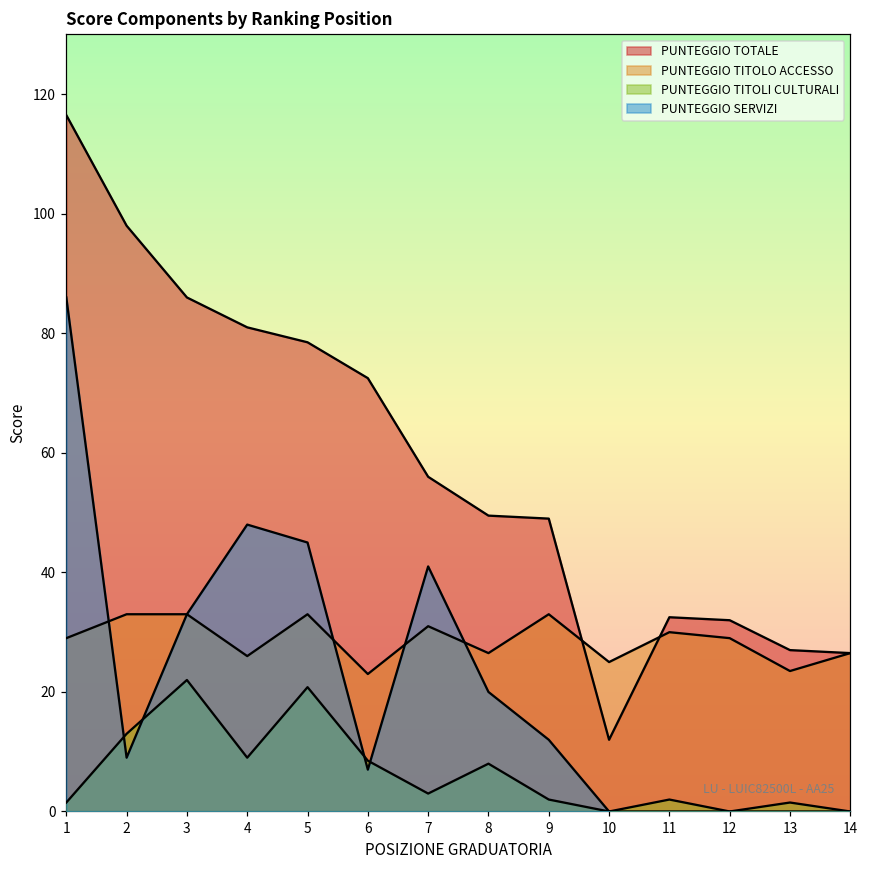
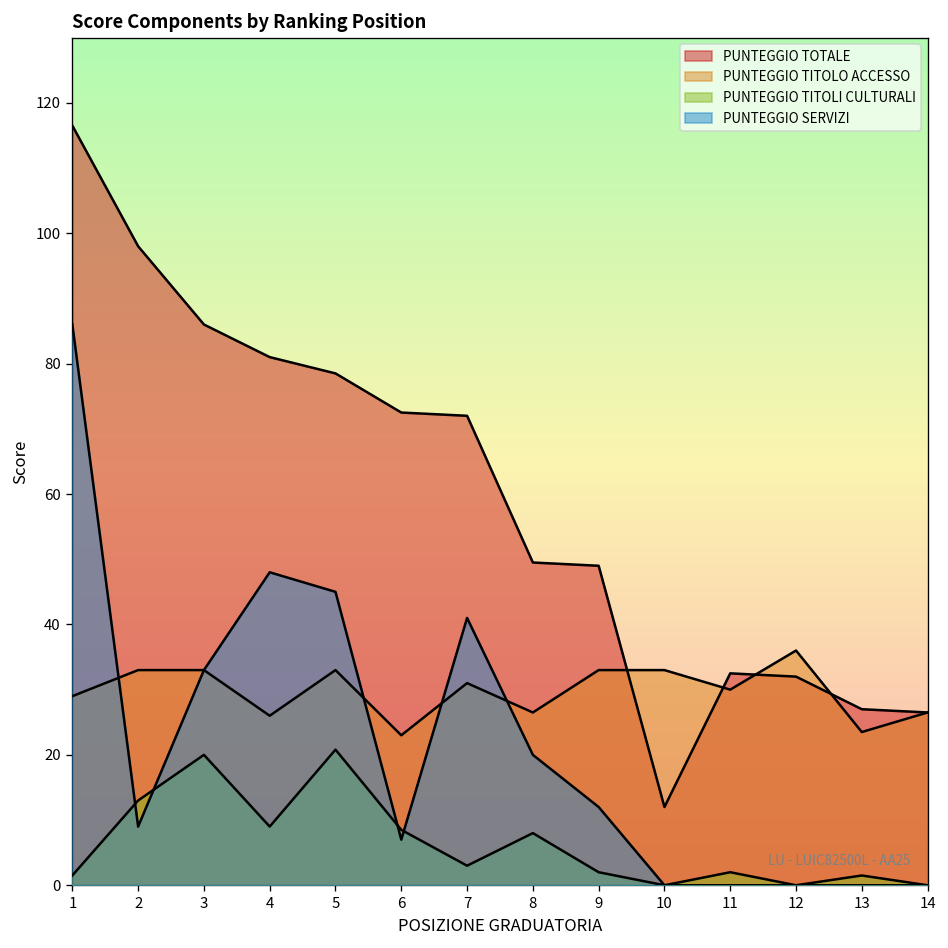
  {
    "PUNTEGGIO TOTALE": {
      "1": 117,
      "2": 98,
      "3": 86,
      "4": 81,
      "5": 79,
      "6": 73,
-     "7": 56,
+     "7": 72,
      "8": 50,
      "9": 49,
      "10": 12,
      "11": 33,
      "12": 32,
      "13": 27
    },
    "PUNTEGGIO TITOLO ACCESSO": {
      "1": 29,
      "2": 33,
      "4": 26,
      "5": 33,
      "6": 23,
      "7": 31,
      "8": 27,
      "9": 33,
-     "10": 25,
+     "10": 33,
      "11": 30,
-     "12": 29,
+     "12": 36,
      "13": 24
    },
    "PUNTEGGIO TITOLI CULTURALI": {
      "1": 2,
      "2": 13,
-     "3": 22,
+     "3": 20,
      "4": 9,
      "5": 21,
      "6": 9,
      "7": 3,
      "8": 8,
      "9": 2,
      "11": 2,
      "13": 2
    },
    "PUNTEGGIO SERVIZI": {
      "1": 86,
      "2": 9,
      "4": 48,
      "5": 45,
      "6": 7,
      "7": 41,
      "8": 20,
      "9": 12,
      "11": 0,
      "13": 0
    }
  }
